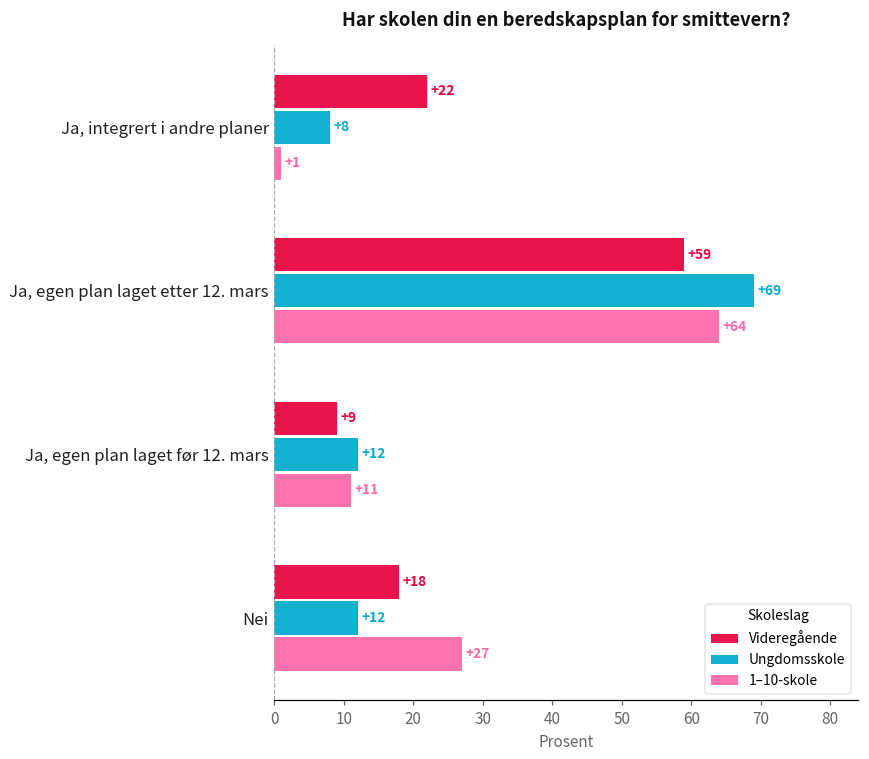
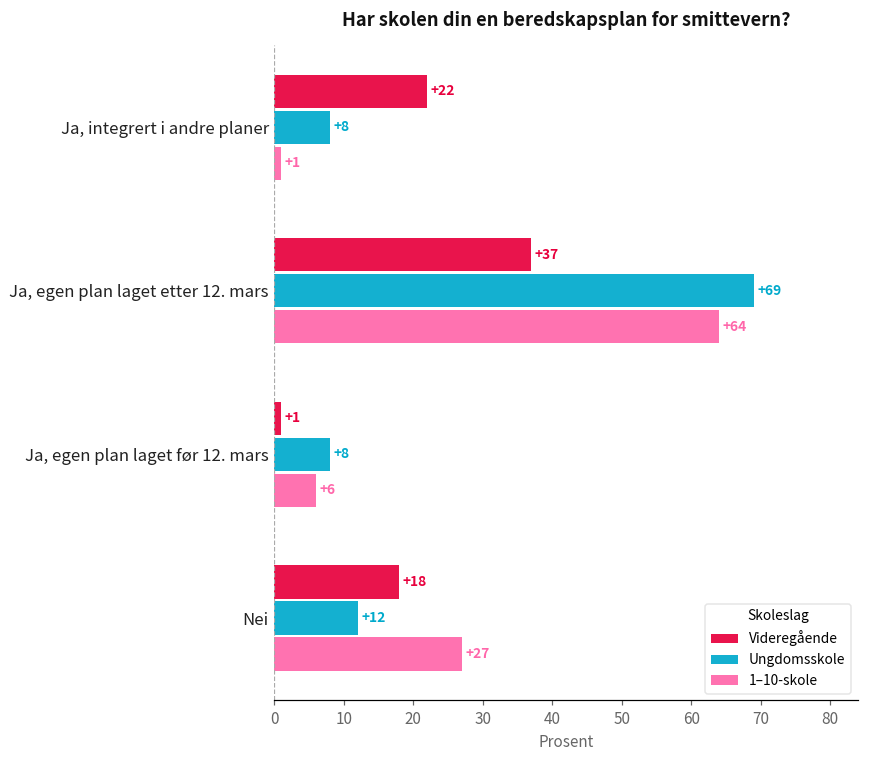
  {
    "Videregående": {
      "Ja, integrert i andre planer": "+22",
-     "Ja, egen plan laget etter 12. mars": "+59",
-     "Ja, egen plan laget før 12. mars": "+9",
+     "Ja, egen plan laget etter 12. mars": "+37",
+     "Ja, egen plan laget før 12. mars": "+1",
      "Nei": "+18"
    },
    "Ungdomsskole": {
      "Ja, integrert i andre planer": "+8",
      "Ja, egen plan laget etter 12. mars": "+69",
-     "Ja, egen plan laget før 12. mars": "+12",
+     "Ja, egen plan laget før 12. mars": "+8",
      "Nei": "+12"
    },
    "1–10-skole": {
      "Ja, integrert i andre planer": "+1",
      "Ja, egen plan laget etter 12. mars": "+64",
-     "Ja, egen plan laget før 12. mars": "+11",
+     "Ja, egen plan laget før 12. mars": "+6",
      "Nei": "+27"
    }
  }
